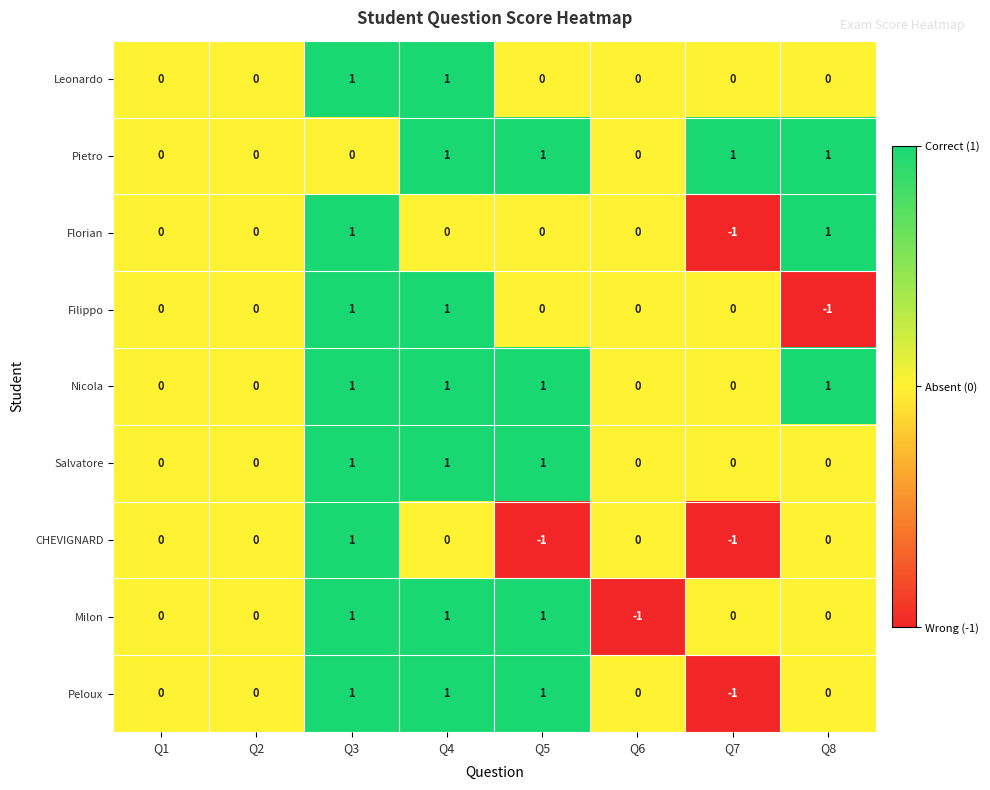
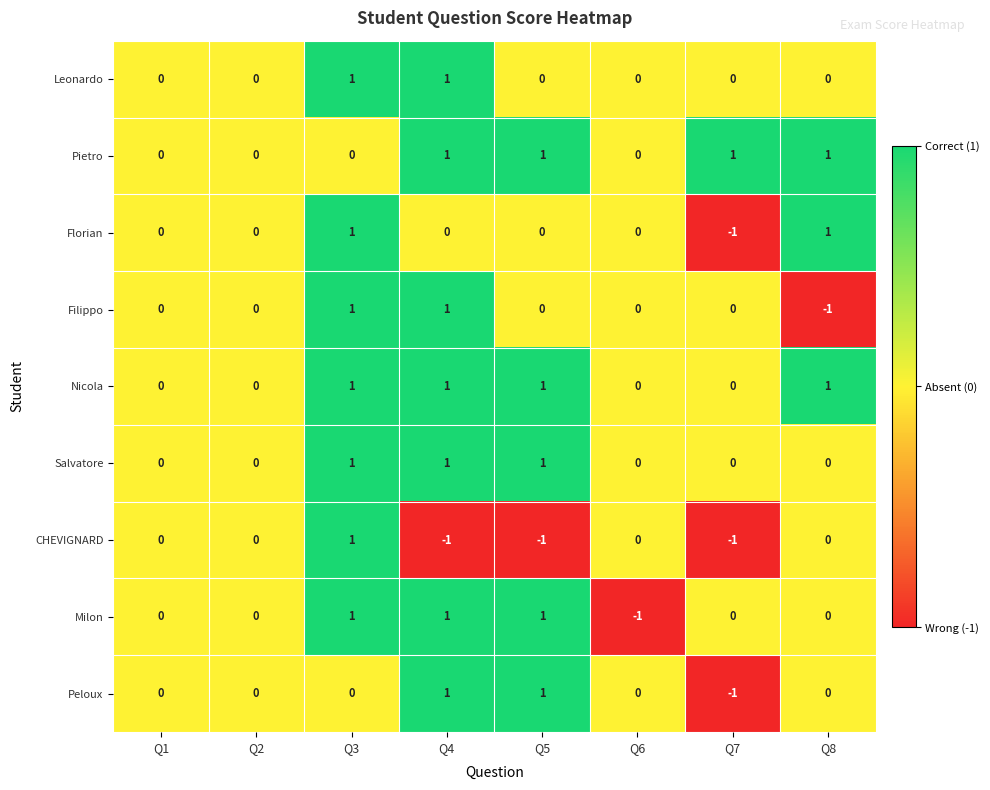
  {
    "Leonardo": {
      "Q1": 0,
      "Q2": 0,
      "Q3": 1,
      "Q4": 1,
      "Q5": 0,
      "Q6": 0,
      "Q7": 0,
      "Q8": 0
    },
    "Pietro": {
      "Q1": 0,
      "Q2": 0,
      "Q3": 0,
      "Q4": 1,
      "Q5": 1,
      "Q6": 0,
      "Q7": 1,
      "Q8": 1
    },
    "Florian": {
      "Q1": 0,
      "Q2": 0,
      "Q3": 1,
      "Q4": 0,
      "Q5": 0,
      "Q6": 0,
      "Q7": -1,
      "Q8": 1
    },
    "Filippo": {
      "Q1": 0,
      "Q2": 0,
      "Q3": 1,
      "Q4": 1,
      "Q5": 0,
      "Q6": 0,
      "Q7": 0,
      "Q8": -1
    },
    "Nicola": {
      "Q1": 0,
      "Q2": 0,
      "Q3": 1,
      "Q4": 1,
      "Q5": 1,
      "Q6": 0,
      "Q7": 0,
      "Q8": 1
    },
    "Salvatore": {
      "Q1": 0,
      "Q2": 0,
      "Q3": 1,
      "Q4": 1,
      "Q5": 1,
      "Q6": 0,
      "Q7": 0,
      "Q8": 0
    },
    "CHEVIGNARD": {
      "Q1": 0,
      "Q2": 0,
      "Q3": 1,
-     "Q4": 0,
+     "Q4": -1,
      "Q5": -1,
      "Q6": 0,
      "Q7": -1,
      "Q8": 0
    },
    "Milon": {
      "Q1": 0,
      "Q2": 0,
      "Q3": 1,
      "Q4": 1,
      "Q5": 1,
      "Q6": -1,
      "Q7": 0,
      "Q8": 0
    },
    "Peloux": {
      "Q1": 0,
      "Q2": 0,
-     "Q3": 1,
+     "Q3": 0,
      "Q4": 1,
      "Q5": 1,
      "Q6": 0,
      "Q7": -1,
      "Q8": 0
    }
  }
